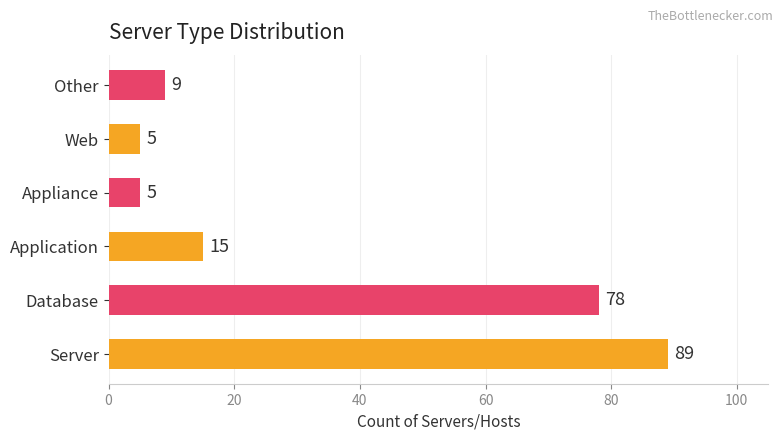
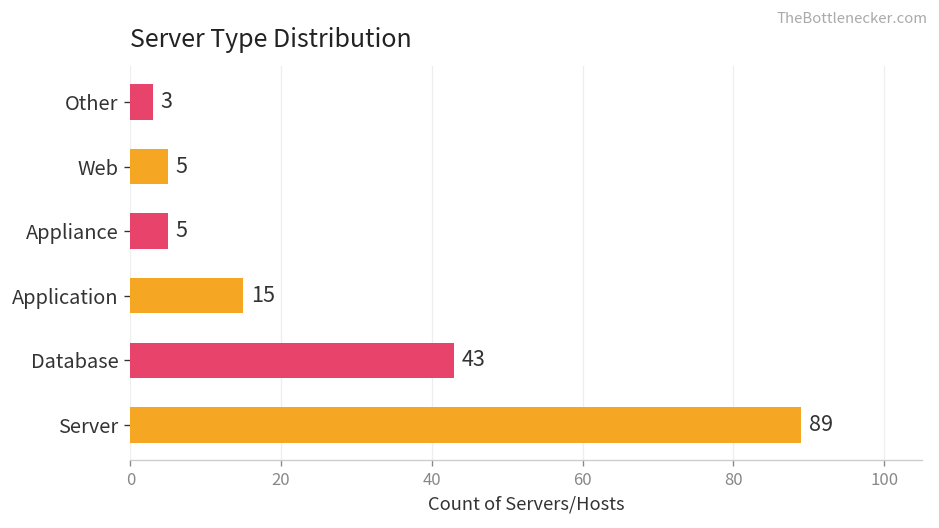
  {
-   "Other": 9,
+   "Other": 3,
    "Web": 5,
    "Appliance": 5,
    "Application": 15,
-   "Database": 78,
+   "Database": 43,
    "Server": 89
  }
